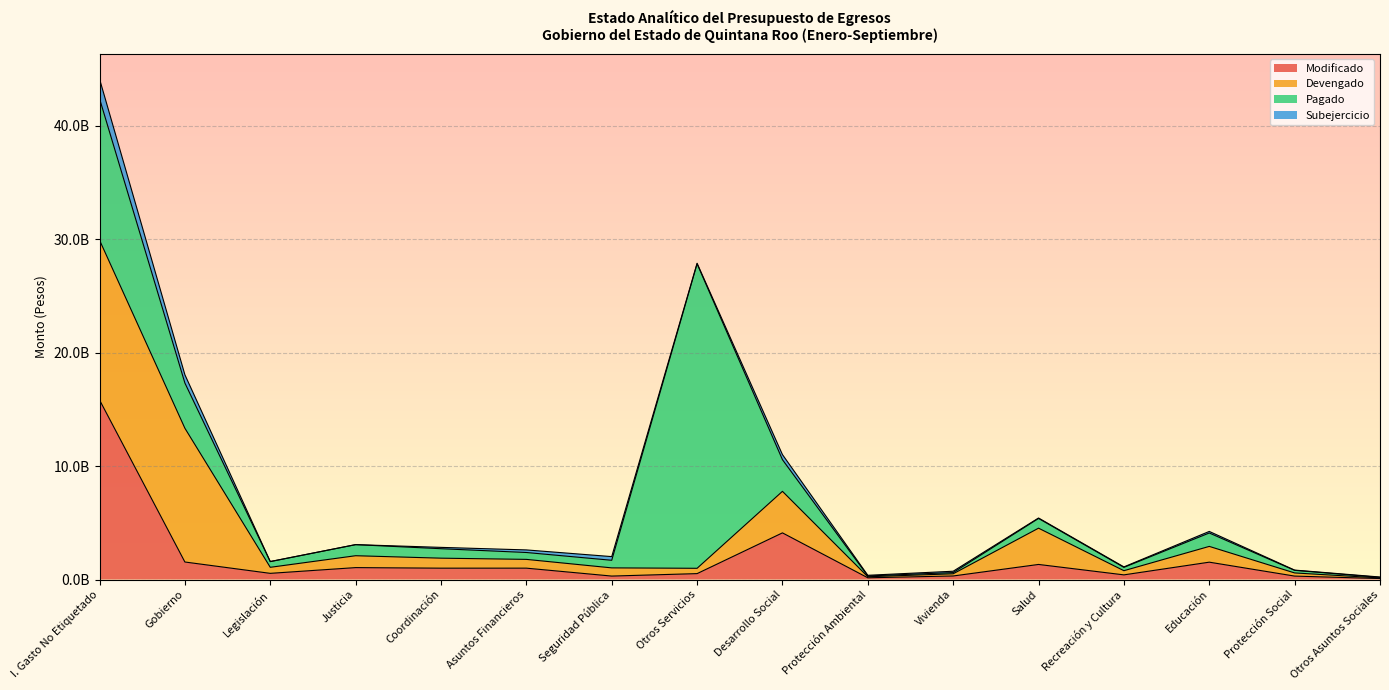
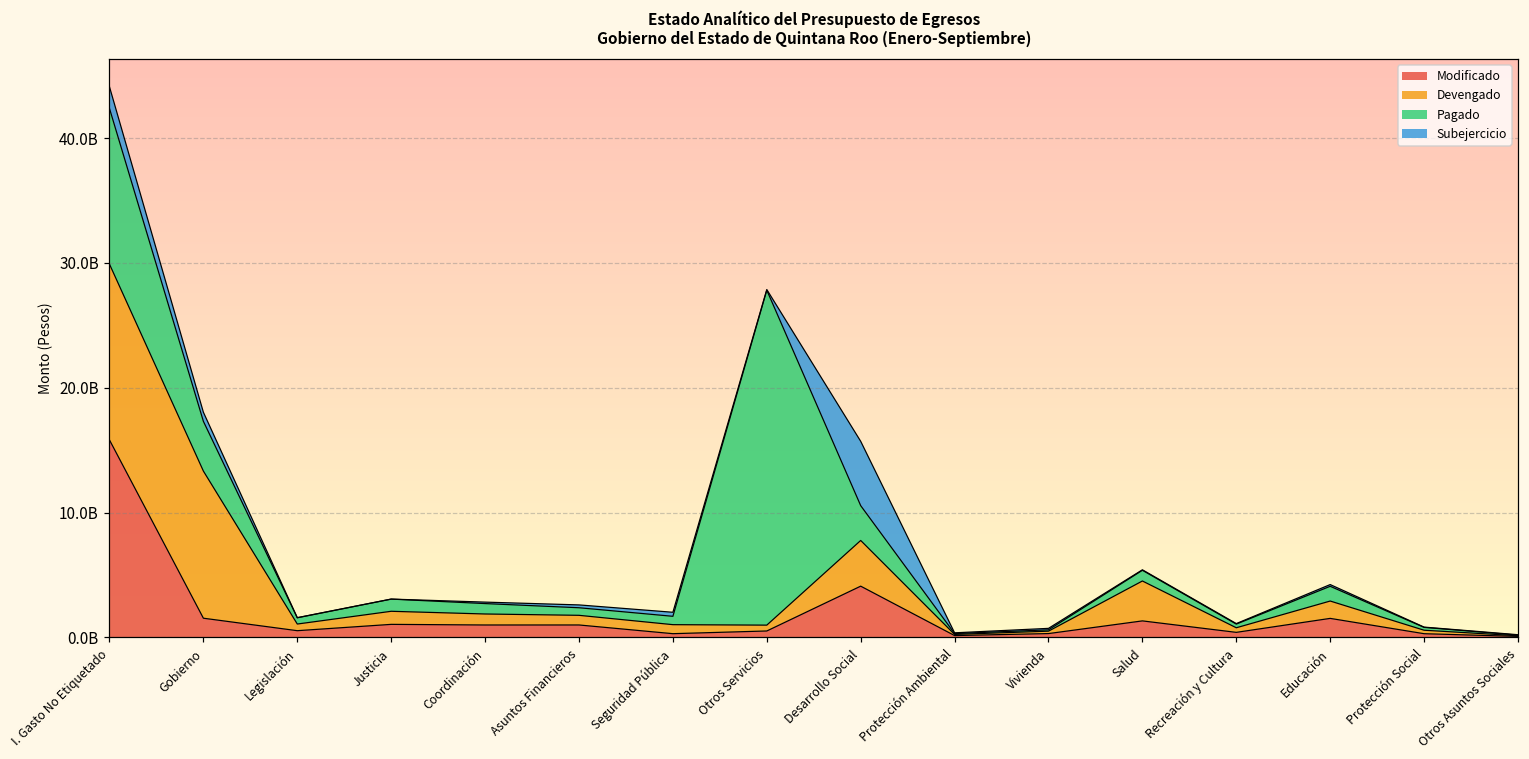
  {
    "Modificado": {
      "I. Gasto No Etiquetado": 15800000000,
      "Gobierno": 1500000000,
      "Legislación": 500000000,
      "Justicia": 1000000000,
      "Coordinación": 1000000000,
      "Asuntos Financieros": 1000000000,
      "Seguridad Pública": 300000000,
      "Otros Servicios": 500000000,
      "Desarrollo Social": 4100000000,
      "Salud": 1300000000,
      "Recreación y Cultura": 400000000,
      "Educación": 1500000000,
      "Protección Social": 300000000
    },
    "Devengado": {
      "I. Gasto No Etiquetado": 14100000000,
      "Gobierno": 11800000000,
      "Legislación": 500000000,
      "Justicia": 1000000000,
      "Coordinación": 900000000,
      "Asuntos Financieros": 800000000,
      "Seguridad Pública": 700000000,
      "Otros Servicios": 500000000,
      "Desarrollo Social": 3700000000,
      "Salud": 3200000000,
      "Recreación y Cultura": 400000000,
      "Educación": 1400000000,
      "Protección Social": 300000000
    },
    "Pagado": {
      "I. Gasto No Etiquetado": 12500000000,
      "Gobierno": 4000000000,
      "Asuntos Financieros": 600000000,
      "Seguridad Pública": 700000000,
      "Desarrollo Social": 2800000000
    },
    "Subejercicio": {
      "I. Gasto No Etiquetado": 1700000000,
      "Gobierno": 700000000,
      "Asuntos Financieros": 200000000,
      "Seguridad Pública": 300000000,
-     "Desarrollo Social": 400000000
+     "Desarrollo Social": 5200000000
    }
  }
